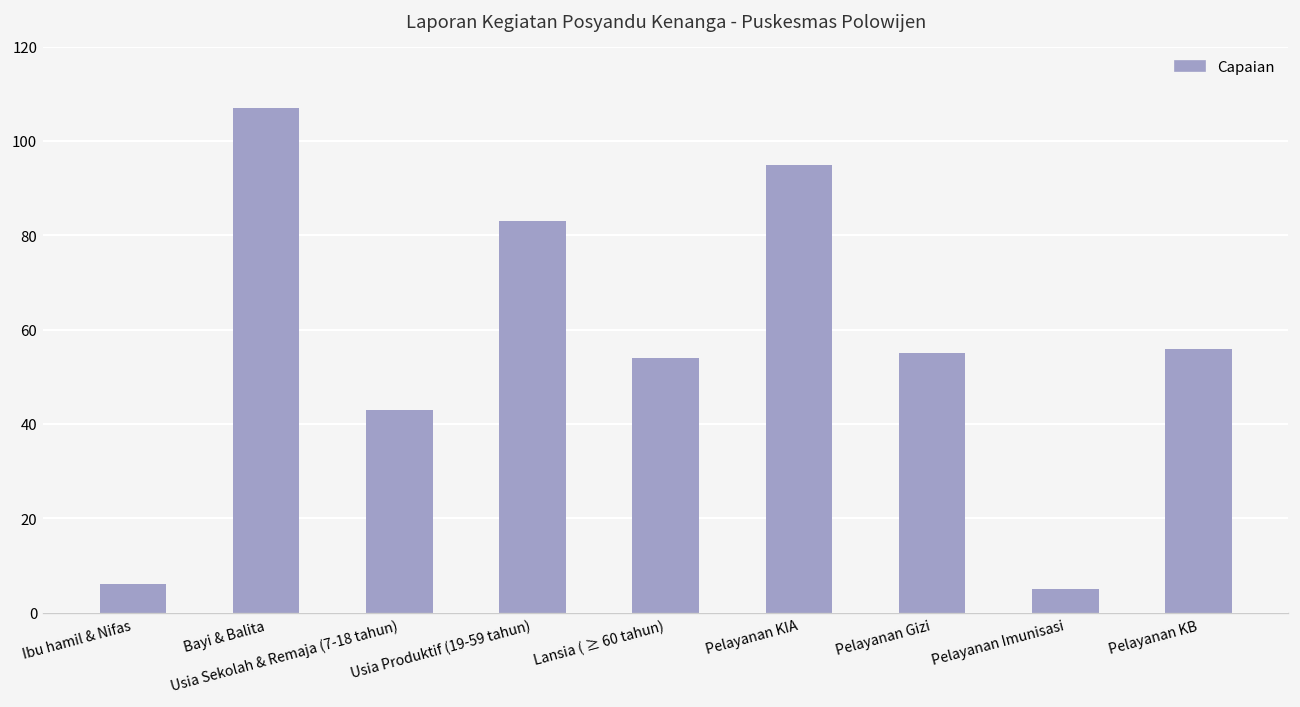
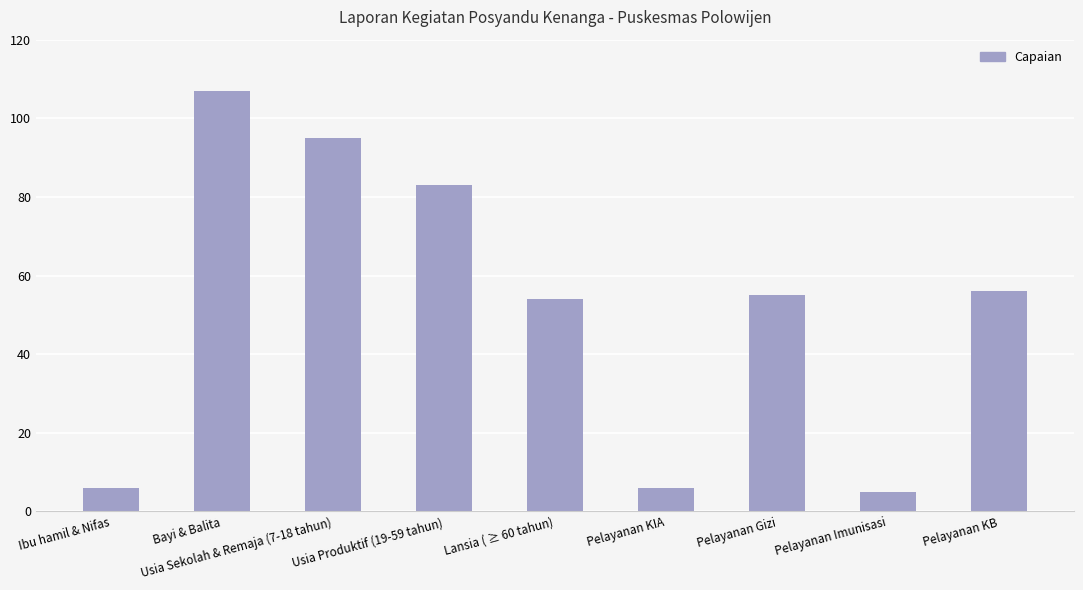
  {
    "Ibu hamil & Nifas": 6,
    "Bayi & Balita": 107,
-   "Usia Sekolah & Remaja (7-18 tahun)": 43,
+   "Usia Sekolah & Remaja (7-18 tahun)": 95,
    "Usia Produktif (19-59 tahun)": 83,
    "Lansia ( ≥ 60 tahun)": 54,
-   "Pelayanan KIA": 95,
+   "Pelayanan KIA": 6,
    "Pelayanan Gizi": 55,
    "Pelayanan Imunisasi": 5,
    "Pelayanan KB": 56
  }
